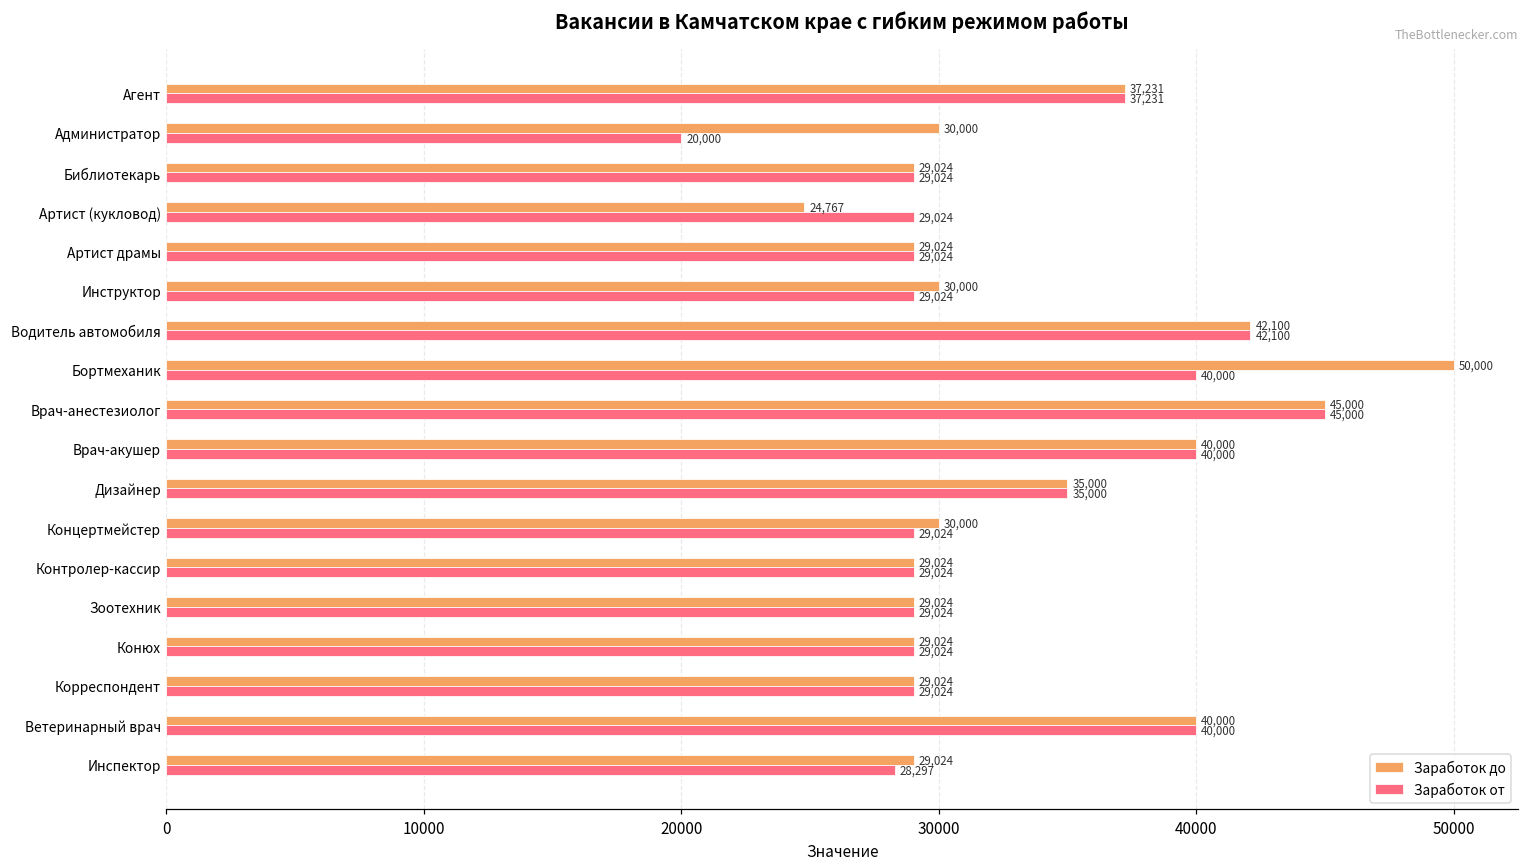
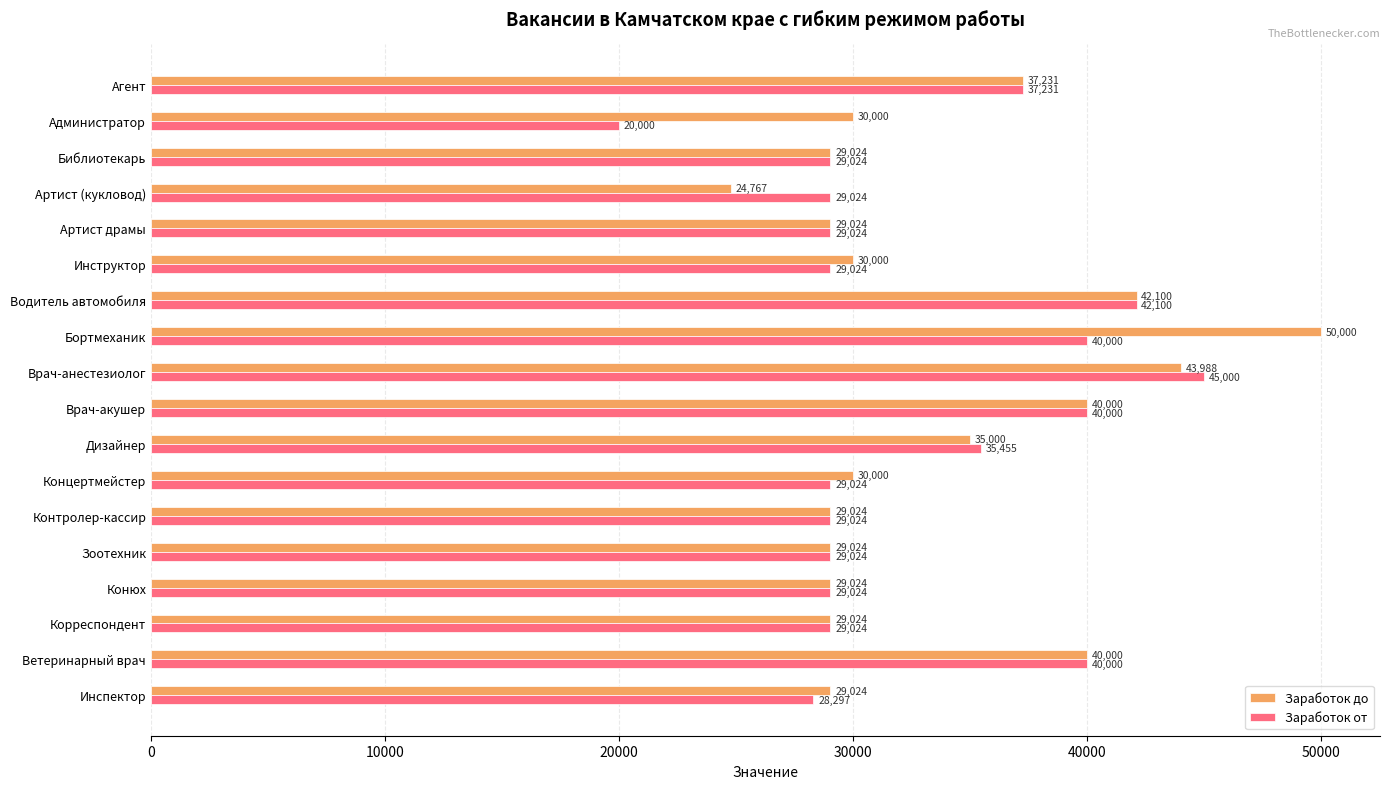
  {
    "Заработок до": {
      "Агент": "37,231",
      "Администратор": "30,000",
      "Библиотекарь": "29,024",
      "Артист (кукловод)": "24,767",
      "Артист драмы": "29,024",
      "Инструктор": "30,000",
      "Водитель автомобиля": "42,100",
      "Бортмеханик": "50,000",
-     "Врач-анестезиолог": "45,000",
+     "Врач-анестезиолог": "43,988",
      "Врач-акушер": "40,000",
      "Дизайнер": "35,000",
      "Концертмейстер": "30,000",
      "Контролер-кассир": "29,024",
      "Зоотехник": "29,024",
      "Конюх": "29,024",
      "Корреспондент": "29,024",
      "Ветеринарный врач": "40,000",
      "Инспектор": "29,024"
    },
    "Заработок от": {
      "Агент": "37,231",
      "Администратор": "20,000",
      "Библиотекарь": "29,024",
      "Артист (кукловод)": "29,024",
      "Артист драмы": "29,024",
      "Инструктор": "29,024",
      "Водитель автомобиля": "42,100",
      "Бортмеханик": "40,000",
      "Врач-анестезиолог": "45,000",
      "Врач-акушер": "40,000",
-     "Дизайнер": "35,000",
+     "Дизайнер": "35,455",
      "Концертмейстер": "29,024",
      "Контролер-кассир": "29,024",
      "Зоотехник": "29,024",
      "Конюх": "29,024",
      "Корреспондент": "29,024",
      "Ветеринарный врач": "40,000",
      "Инспектор": "28,297"
    }
  }
